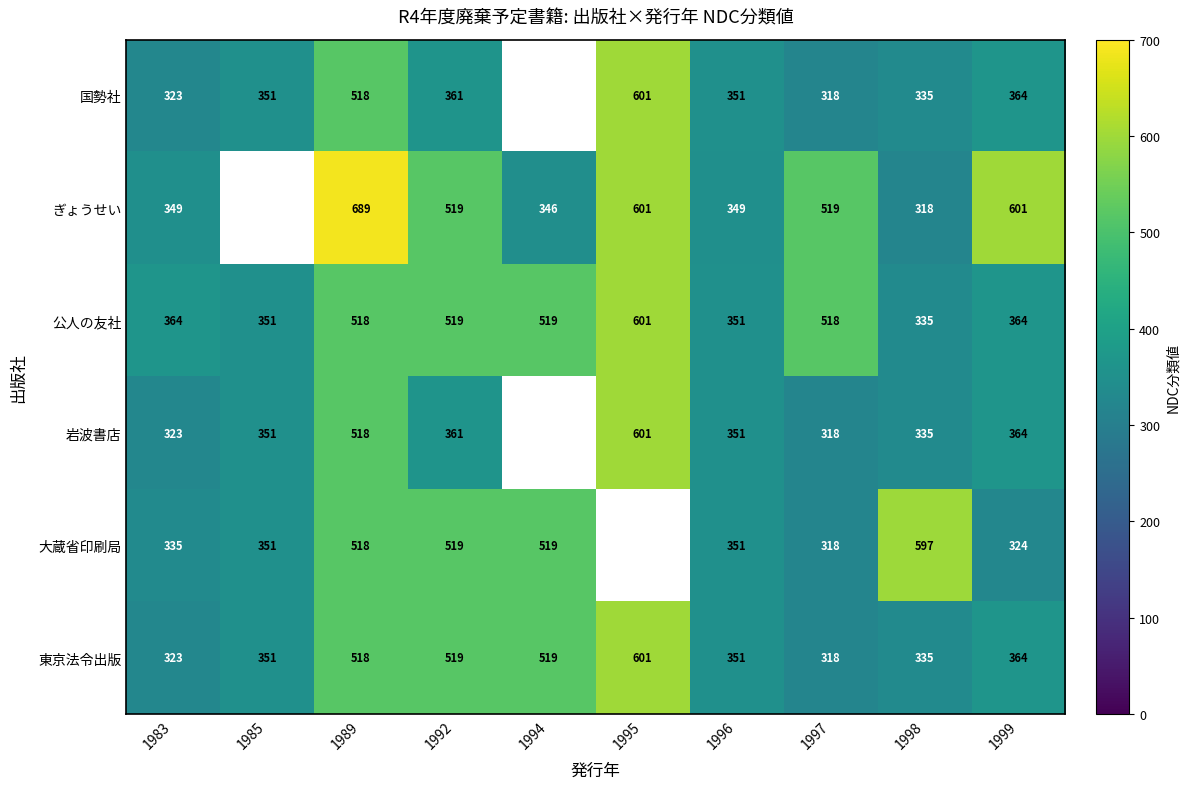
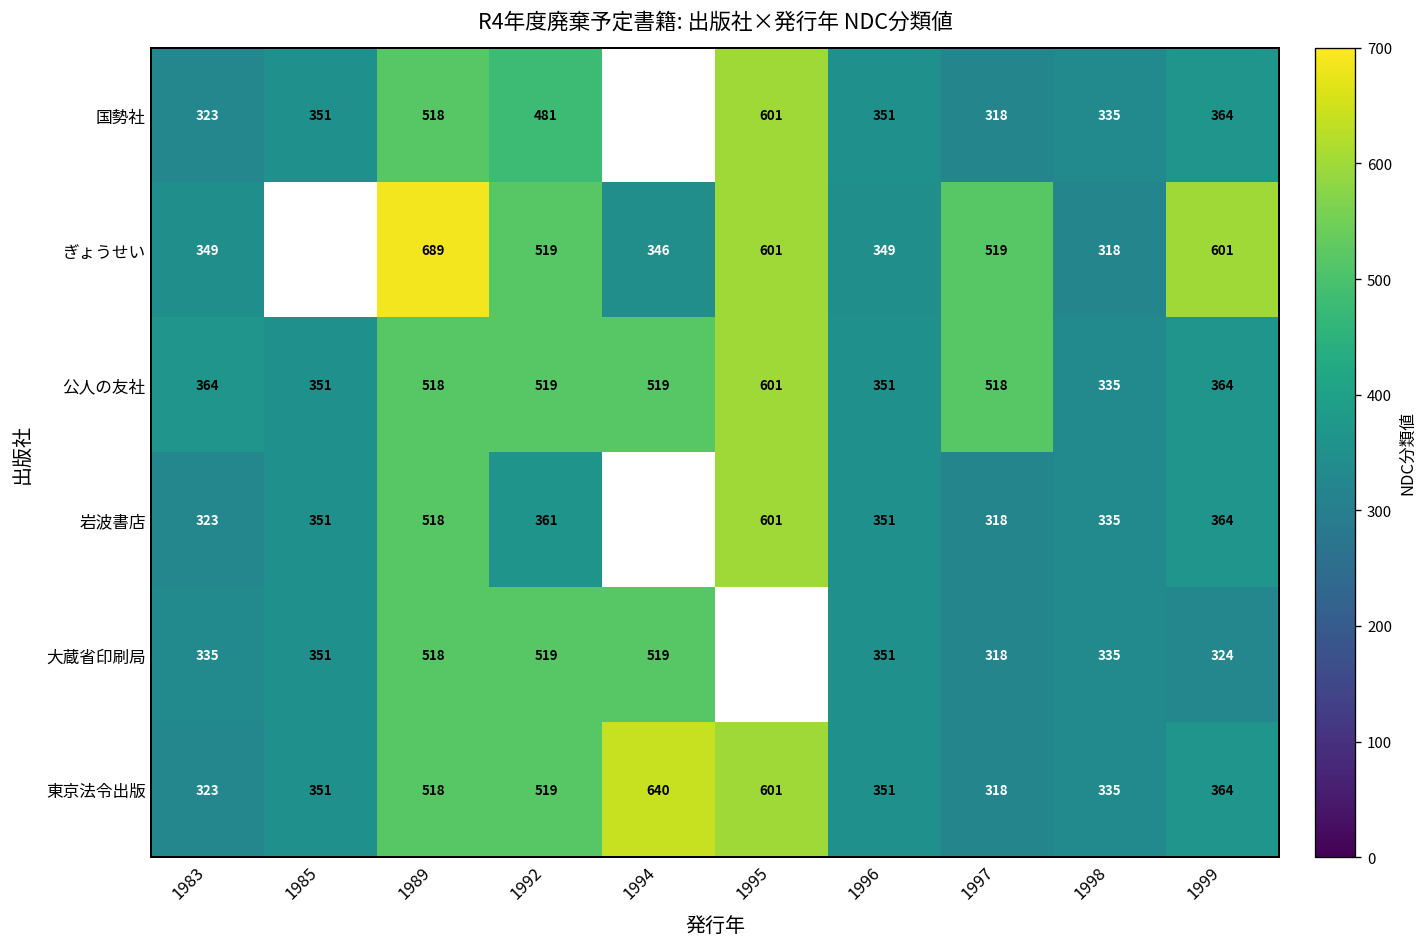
  {
    "国勢社": {
      "1983": 323,
      "1985": 351,
      "1989": 518,
-     "1992": 361,
+     "1992": 481,
      "1995": 601,
      "1996": 351,
      "1997": 318,
      "1998": 335,
      "1999": 364
    },
    "ぎょうせい": {
      "1983": 349,
      "1989": 689,
      "1992": 519,
      "1994": 346,
      "1995": 601,
      "1996": 349,
      "1997": 519,
      "1998": 318,
      "1999": 601
    },
    "公人の友社": {
      "1983": 364,
      "1985": 351,
      "1989": 518,
      "1992": 519,
      "1994": 519,
      "1995": 601,
      "1996": 351,
      "1997": 518,
      "1998": 335,
      "1999": 364
    },
    "岩波書店": {
      "1983": 323,
      "1985": 351,
      "1989": 518,
      "1992": 361,
      "1995": 601,
      "1996": 351,
      "1997": 318,
      "1998": 335,
      "1999": 364
    },
    "大蔵省印刷局": {
      "1983": 335,
      "1985": 351,
      "1989": 518,
      "1992": 519,
      "1994": 519,
      "1996": 351,
      "1997": 318,
-     "1998": 597,
+     "1998": 335,
      "1999": 324
    },
    "東京法令出版": {
      "1983": 323,
      "1985": 351,
      "1989": 518,
      "1992": 519,
-     "1994": 519,
+     "1994": 640,
      "1995": 601,
      "1996": 351,
      "1997": 318,
      "1998": 335,
      "1999": 364
    }
  }
